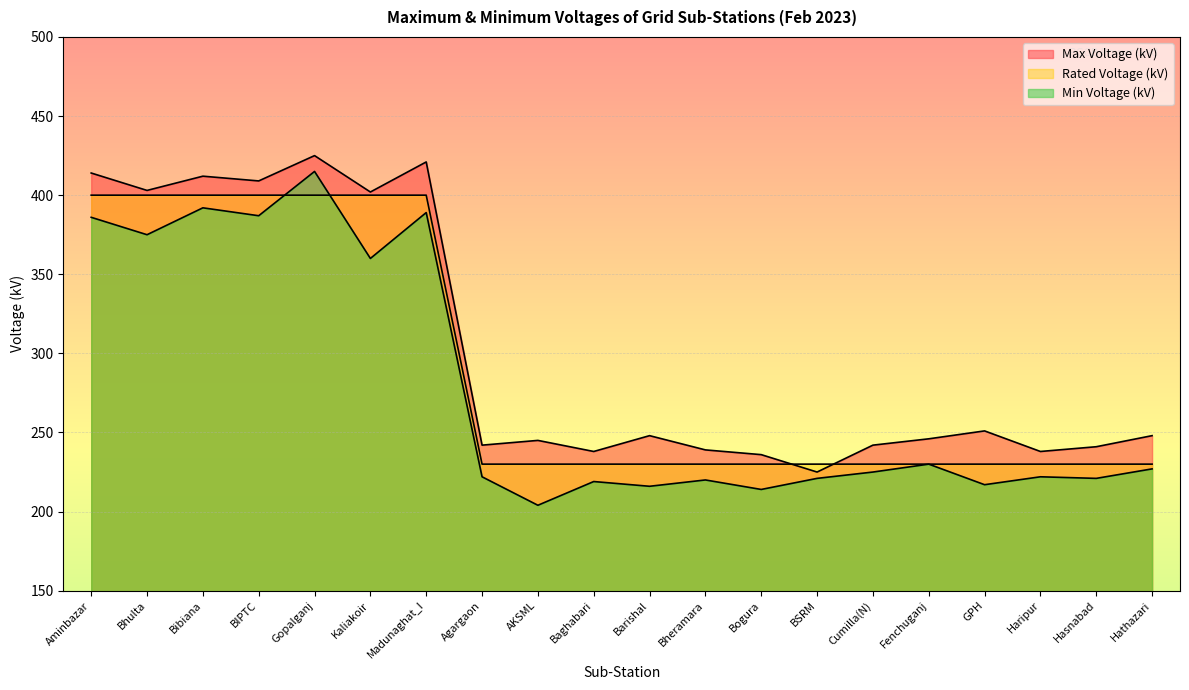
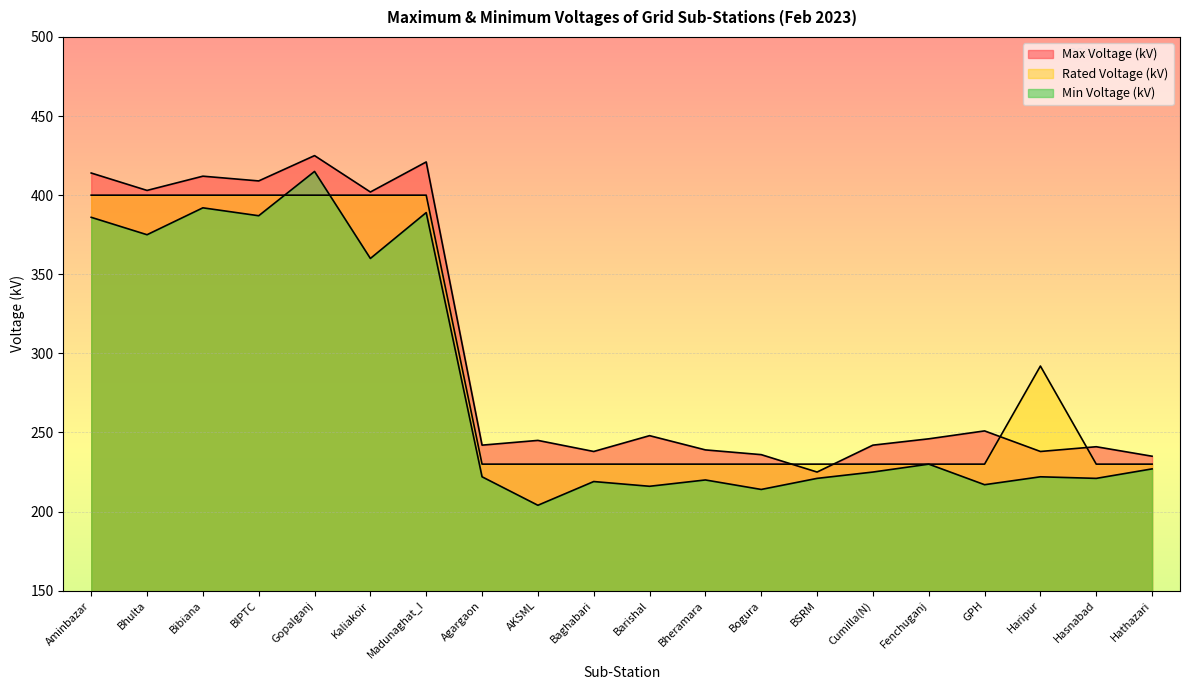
  {
    "Max Voltage (kV)": {
      "Aminbazar": 414,
      "Bhulta": 403,
      "Bibiana": 412,
      "BIPTC": 409,
      "Gopalganj": 425,
      "Kaliakoir": 402,
      "Madunaghat_I": 421,
      "Agargaon": 242,
      "AKSML": 245,
      "Baghabari": 238,
      "Barishal": 248,
      "Bheramara": 239,
      "Bogura": 236,
      "BSRM": 225,
      "Cumilla(N)": 242,
      "Fenchuganj": 246,
      "GPH": 251,
      "Haripur": 238,
      "Hasnabad": 241,
-     "Hathazari": 248
+     "Hathazari": 235
    },
    "Rated Voltage (kV)": {
      "Aminbazar": 400,
      "Bhulta": 400,
      "Bibiana": 400,
      "BIPTC": 400,
      "Gopalganj": 400,
      "Kaliakoir": 400,
      "Madunaghat_I": 400,
      "Agargaon": 230,
      "AKSML": 230,
      "Baghabari": 230,
      "Barishal": 230,
      "Bheramara": 230,
      "Bogura": 230,
      "BSRM": 230,
      "Cumilla(N)": 230,
      "GPH": 230,
-     "Haripur": 230,
+     "Haripur": 292,
      "Hasnabad": 230,
      "Hathazari": 230
    },
    "Min Voltage (kV)": {
      "Aminbazar": 386,
      "Bhulta": 375,
      "Bibiana": 392,
      "BIPTC": 387,
      "Gopalganj": 415,
      "Kaliakoir": 360,
      "Madunaghat_I": 389,
      "Agargaon": 222,
      "AKSML": 204,
      "Baghabari": 219,
      "Barishal": 216,
      "Bheramara": 220,
      "Bogura": 214,
      "BSRM": 221,
      "Cumilla(N)": 225,
      "GPH": 217,
      "Haripur": 222,
      "Hasnabad": 221,
      "Hathazari": 227
    }
  }
